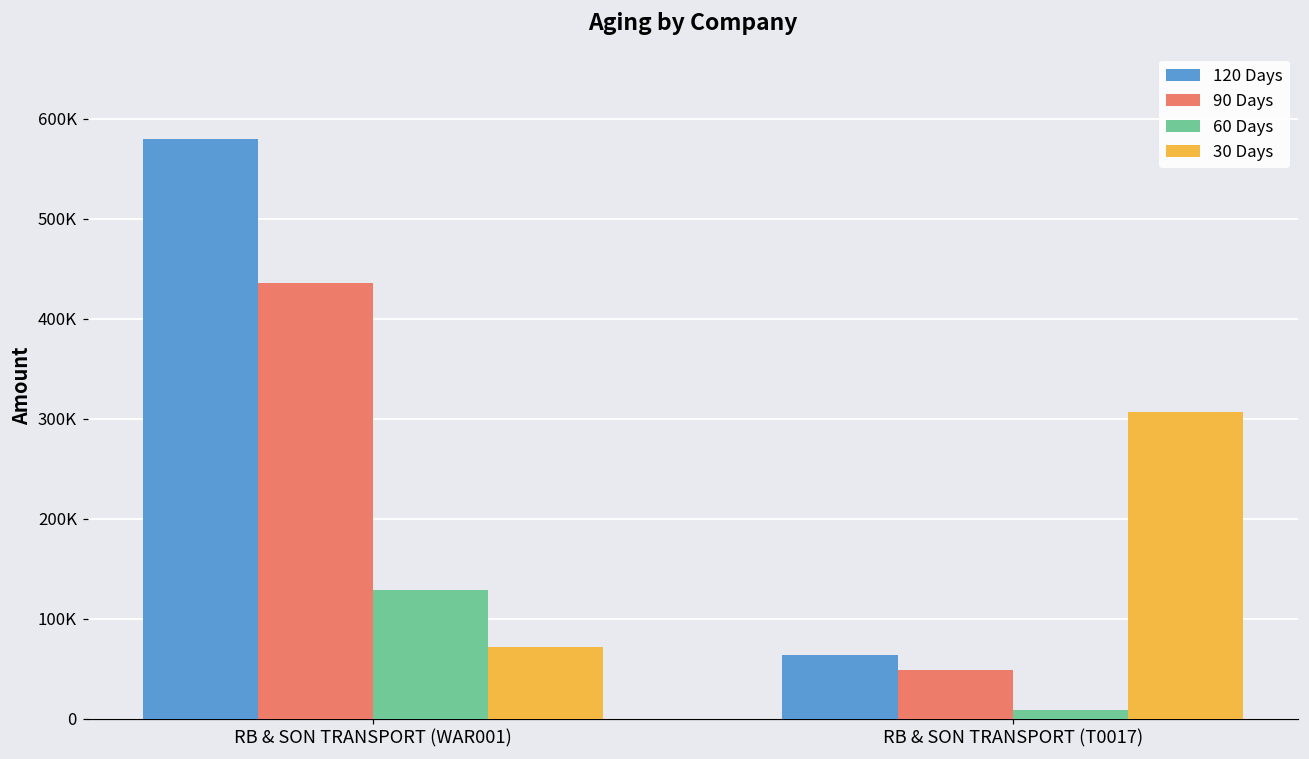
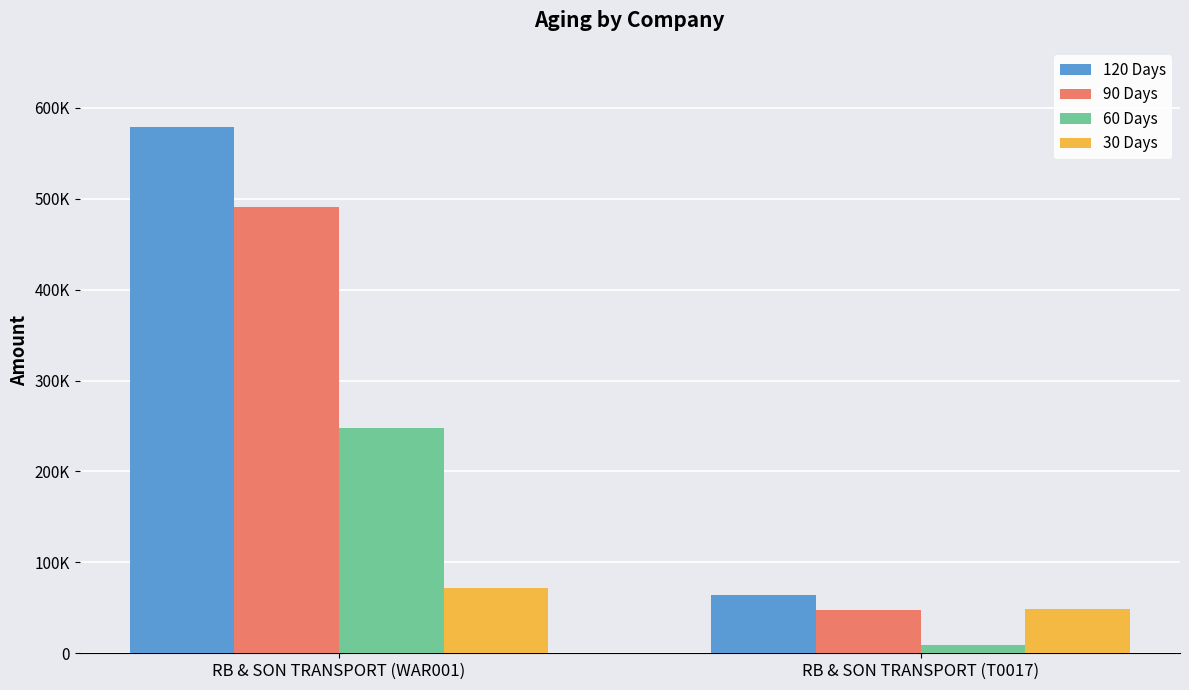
  {
    "120 Days": {
      "RB & SON TRANSPORT (WAR001)": 580000,
      "RB & SON TRANSPORT (T0017)": 60000
    },
    "90 Days": {
-     "RB & SON TRANSPORT (WAR001)": 440000,
+     "RB & SON TRANSPORT (WAR001)": 490000,
      "RB & SON TRANSPORT (T0017)": 50000
    },
    "60 Days": {
-     "RB & SON TRANSPORT (WAR001)": 130000,
+     "RB & SON TRANSPORT (WAR001)": 250000,
      "RB & SON TRANSPORT (T0017)": 10000
    },
    "30 Days": {
      "RB & SON TRANSPORT (WAR001)": 70000,
-     "RB & SON TRANSPORT (T0017)": 310000
+     "RB & SON TRANSPORT (T0017)": 50000
    }
  }
